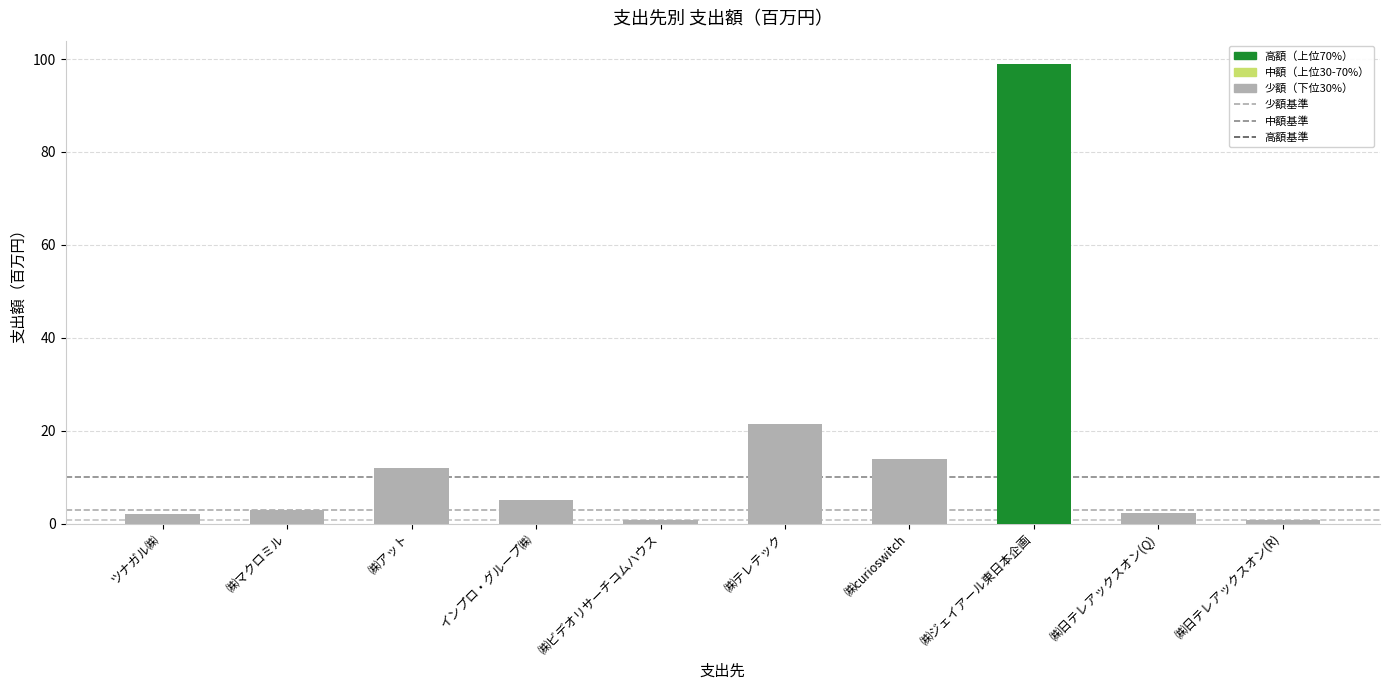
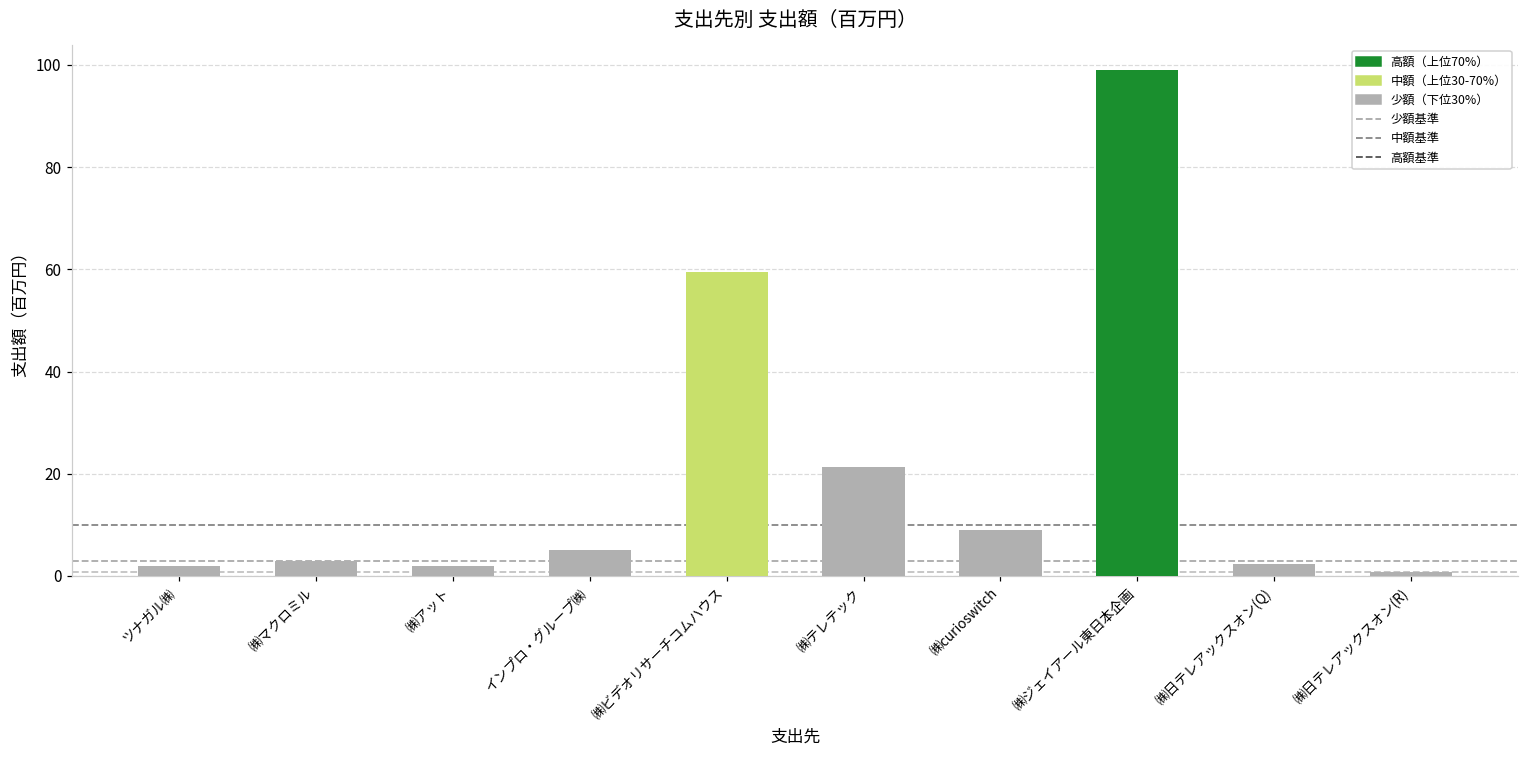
  {
    "ツナガル㈱": 2,
    "㈱マクロミル": 3,
-   "㈱アット": 12,
+   "㈱アット": 2,
    "インプロ・グループ㈱": 5,
-   "㈱ビデオリサーチコムハウス": 1,
+   "㈱ビデオリサーチコムハウス": 60,
    "㈱テレテック": 21,
-   "㈱curioswitch": 14,
+   "㈱curioswitch": 9,
    "㈱ジェイアール東日本企画": 99,
    "㈱日テレアックスオン(Q)": 2,
    "㈱日テレアックスオン(R)": 1
  }
